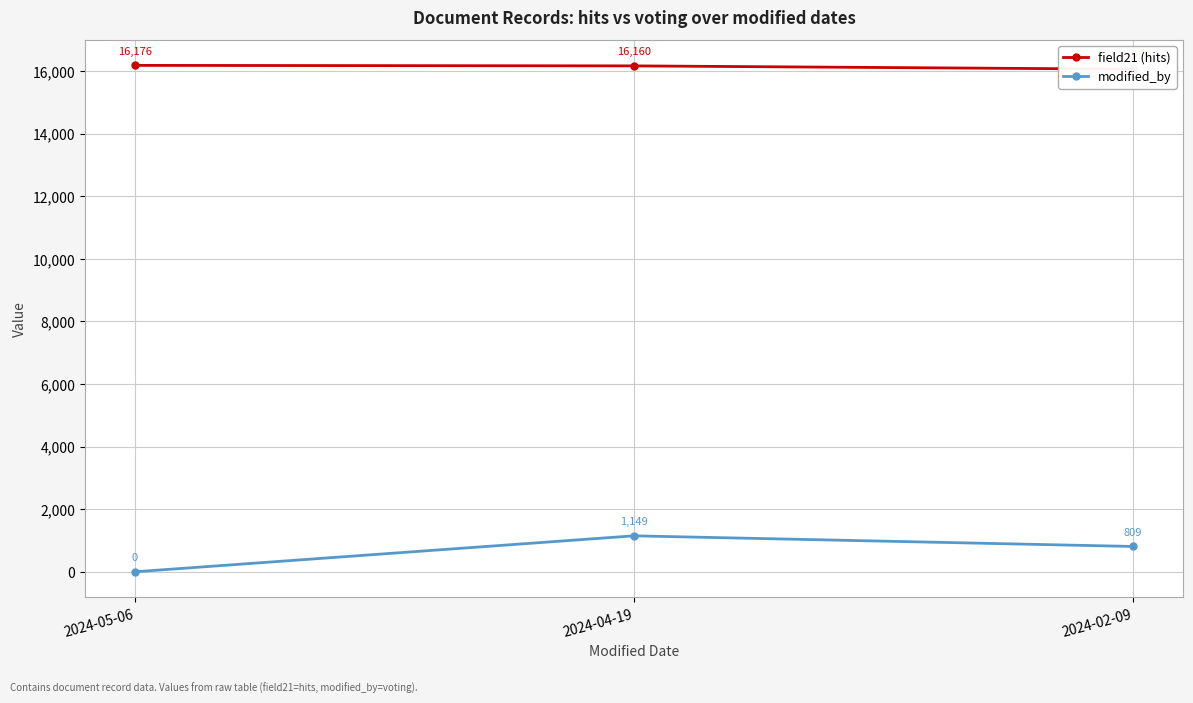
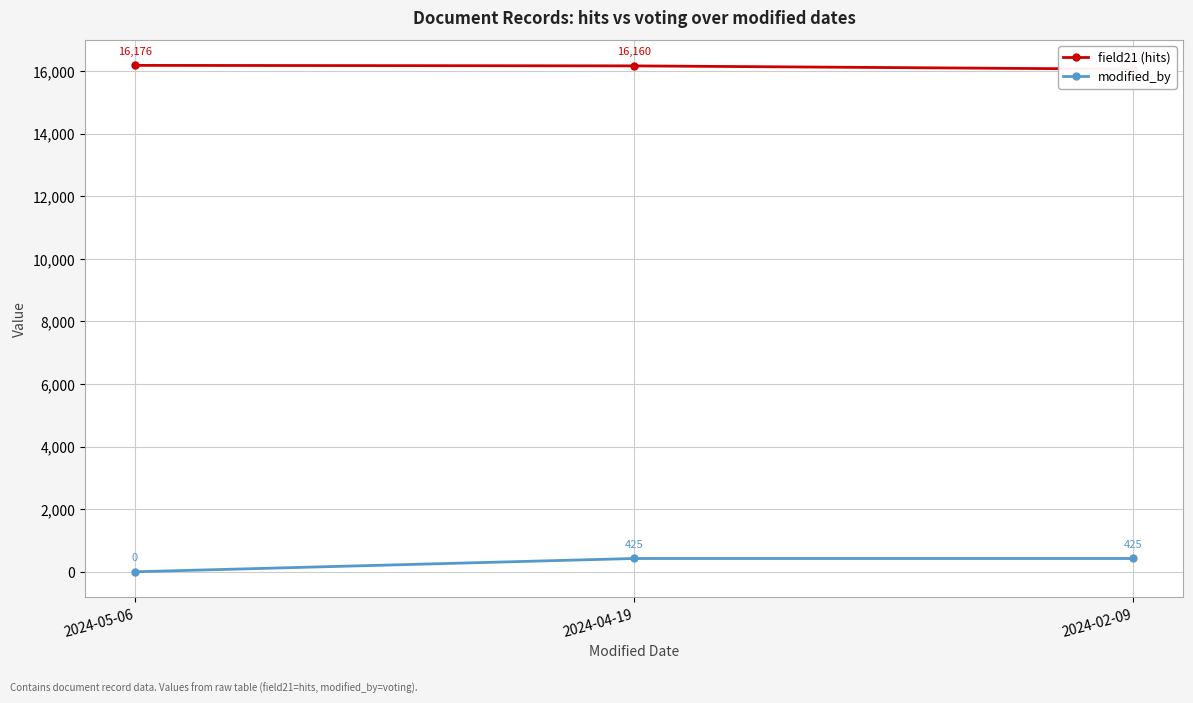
  {
    "field21 (hits)": {
      "2024-05-06": "16,176",
      "2024-04-19": "16,160"
    },
    "modified_by": {
      "2024-05-06": "0",
-     "2024-04-19": "1,149",
-     "2024-02-09": "809"
+     "2024-04-19": "425",
+     "2024-02-09": "425"
    }
  }
